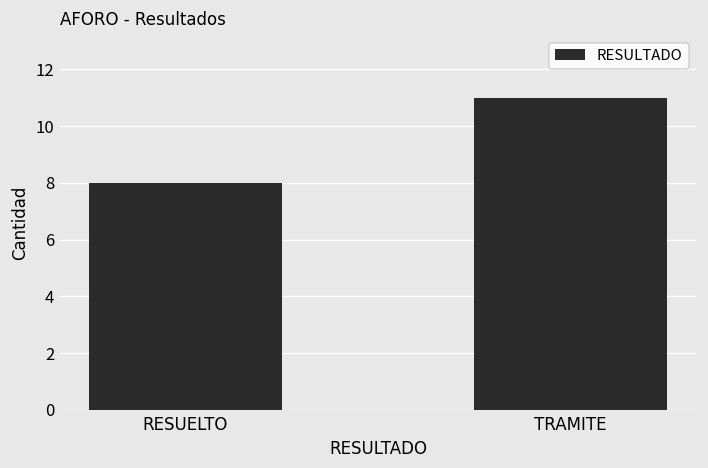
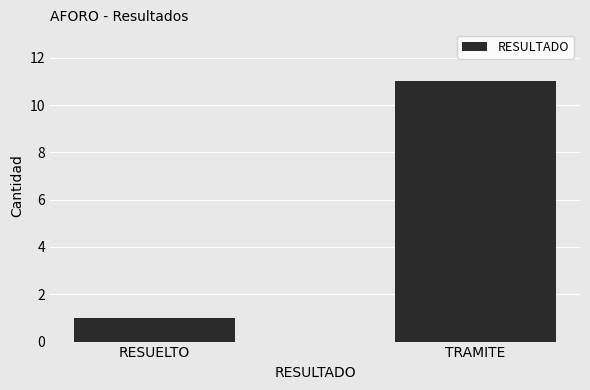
  {
-   "RESUELTO": 8,
+   "RESUELTO": 1,
    "TRAMITE": 11
  }
